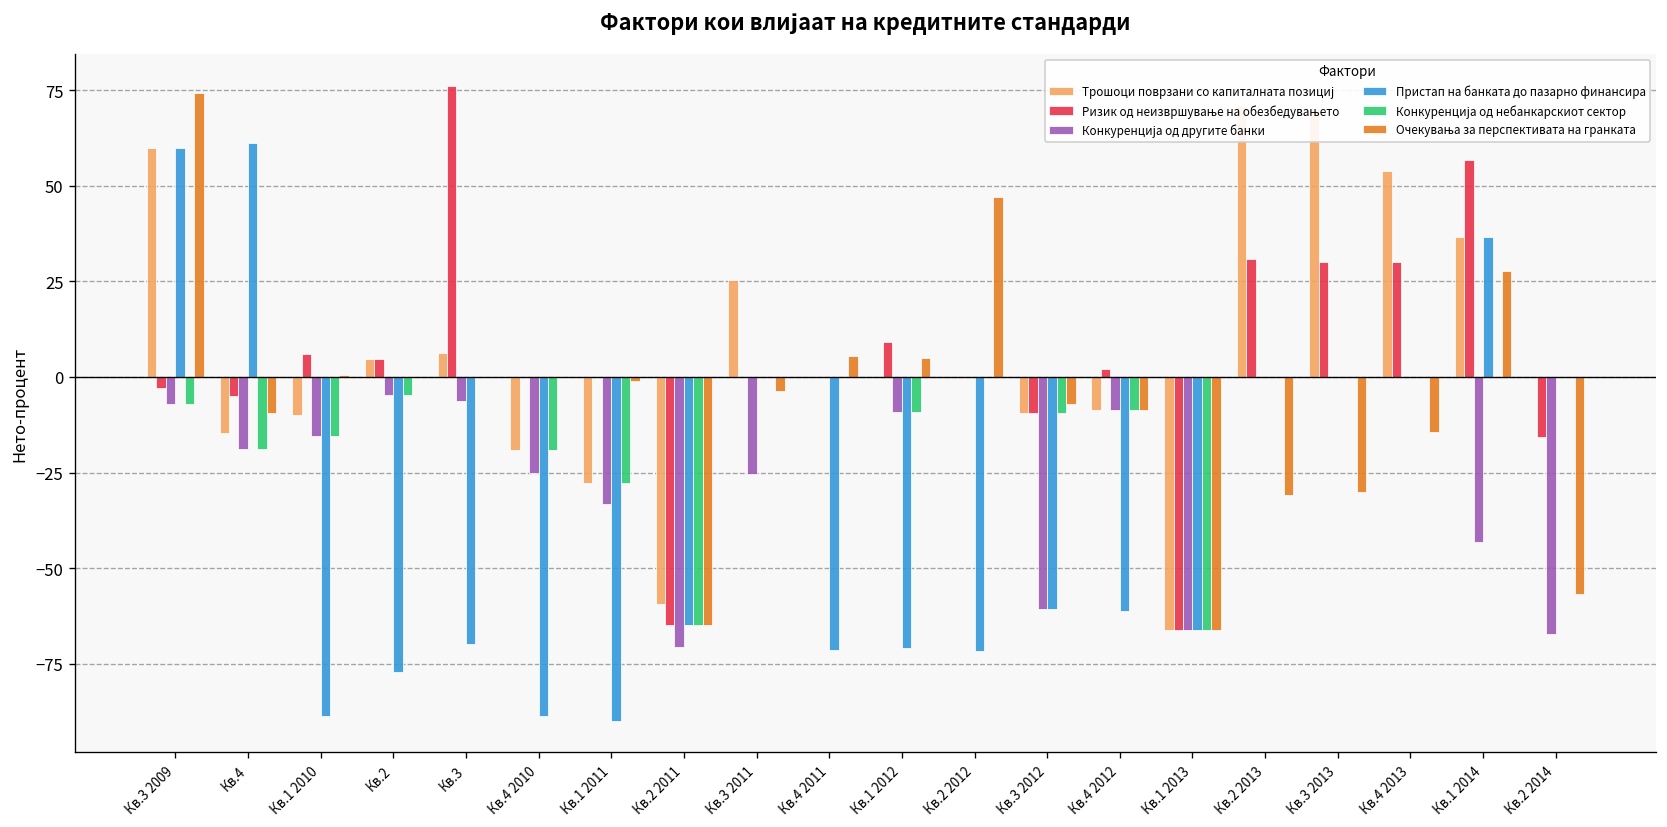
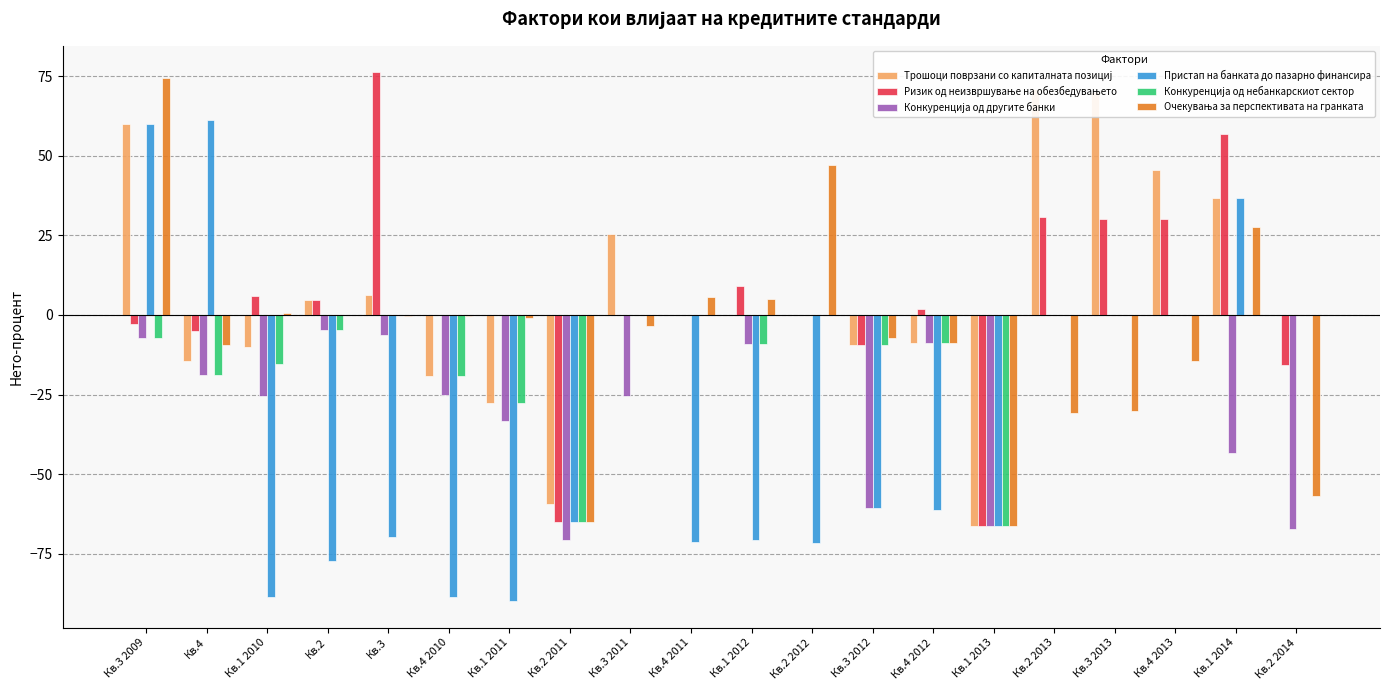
  {
    "Трошоци поврзани со капиталната позициј": {
      "Кв.3 2009": 60,
      "Кв.4": -15,
      "Кв.1 2010": -10,
      "Кв.2": 5,
      "Кв.3": 6,
      "Кв.4 2010": -19,
      "Кв.1 2011": -28,
      "Кв.2 2011": -59,
      "Кв.3 2011": 25,
      "Кв.4 2011": 0,
      "Кв.1 2012": 0,
      "Кв.2 2012": 0,
      "Кв.3 2012": -9,
      "Кв.4 2012": -9,
      "Кв.1 2013": -66,
-     "Кв.4 2013": 54,
+     "Кв.4 2013": 46,
      "Кв.1 2014": 37,
      "Кв.2 2014": 0
    },
    "Ризик од неизвршување на обезбедувањето": {
      "Кв.3 2009": -3,
      "Кв.4": -5,
      "Кв.1 2010": 6,
      "Кв.2": 5,
      "Кв.3": 76,
      "Кв.4 2010": 0,
      "Кв.1 2011": 0,
      "Кв.2 2011": -65,
      "Кв.3 2011": 0,
      "Кв.4 2011": 0,
      "Кв.1 2012": 9,
      "Кв.2 2012": 0,
      "Кв.3 2012": -9,
      "Кв.4 2012": 2,
      "Кв.1 2013": -66,
      "Кв.2 2013": 31,
      "Кв.3 2013": 30,
      "Кв.4 2013": 30,
      "Кв.1 2014": 57,
      "Кв.2 2014": -16
    },
    "Конкуренција од другите банки": {
      "Кв.3 2009": -7,
      "Кв.4": -19,
-     "Кв.1 2010": -15,
+     "Кв.1 2010": -25,
      "Кв.2": -5,
      "Кв.3": -6,
      "Кв.4 2010": -25,
      "Кв.1 2011": -33,
      "Кв.2 2011": -71,
      "Кв.3 2011": -25,
      "Кв.4 2011": 0,
      "Кв.1 2012": -9,
      "Кв.2 2012": 0,
      "Кв.3 2012": -61,
      "Кв.4 2012": -9,
      "Кв.1 2013": -66,
      "Кв.2 2013": 0,
      "Кв.3 2013": 0,
      "Кв.4 2013": 0,
      "Кв.1 2014": -43,
      "Кв.2 2014": -67
    },
    "Пристап на банката до пазарно финансира": {
      "Кв.3 2009": 60,
      "Кв.4": 61,
      "Кв.1 2010": -89,
      "Кв.2": -77,
      "Кв.3": -70,
      "Кв.4 2010": -89,
      "Кв.1 2011": -90,
      "Кв.2 2011": -65,
      "Кв.3 2011": 0,
      "Кв.4 2011": -71,
      "Кв.1 2012": -71,
      "Кв.2 2012": -72,
      "Кв.3 2012": -61,
      "Кв.4 2012": -61,
      "Кв.1 2013": -66,
      "Кв.2 2013": 0,
      "Кв.3 2013": 0,
      "Кв.4 2013": 0,
      "Кв.1 2014": 37,
      "Кв.2 2014": 0
    },
    "Конкуренција од небанкарскиот сектор": {
      "Кв.3 2009": -7,
      "Кв.4": -19,
      "Кв.1 2010": -15,
      "Кв.2": -5,
      "Кв.3": 0,
      "Кв.4 2010": -19,
      "Кв.1 2011": -28,
      "Кв.2 2011": -65,
      "Кв.3 2011": 0,
      "Кв.4 2011": 0,
      "Кв.1 2012": -9,
      "Кв.2 2012": 0,
      "Кв.3 2012": -9,
      "Кв.4 2012": -9,
      "Кв.1 2013": -66,
      "Кв.2 2013": 0,
      "Кв.3 2013": 0,
      "Кв.4 2013": 0,
      "Кв.1 2014": 0,
      "Кв.2 2014": 0
    },
    "Очекувања за перспективата на гранката": {
      "Кв.3 2009": 74,
      "Кв.4": -9,
      "Кв.2": 0,
      "Кв.1 2011": -1,
      "Кв.2 2011": -65,
      "Кв.3 2011": -4,
      "Кв.4 2011": 6,
      "Кв.1 2012": 5,
      "Кв.2 2012": 47,
      "Кв.3 2012": -7,
      "Кв.4 2012": -9,
      "Кв.1 2013": -66,
      "Кв.2 2013": -31,
      "Кв.3 2013": -30,
      "Кв.4 2013": -15,
      "Кв.1 2014": 28,
      "Кв.2 2014": -57
    }
  }
